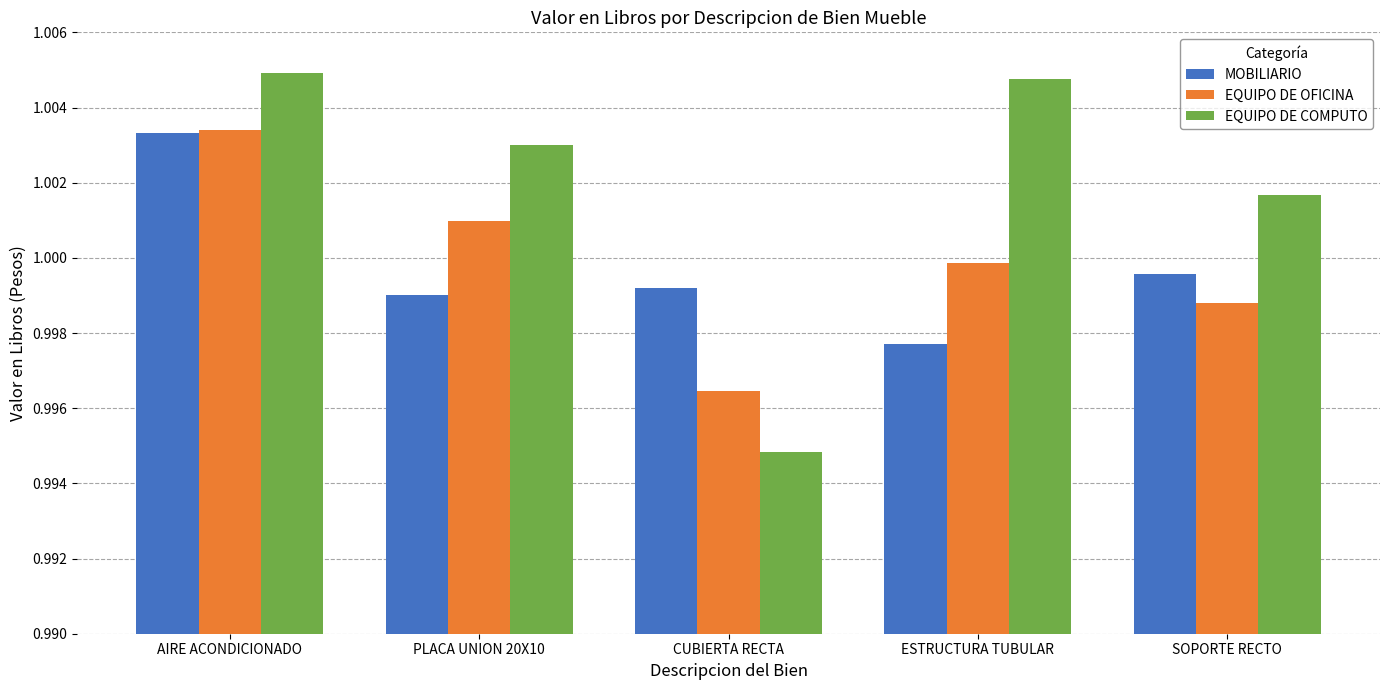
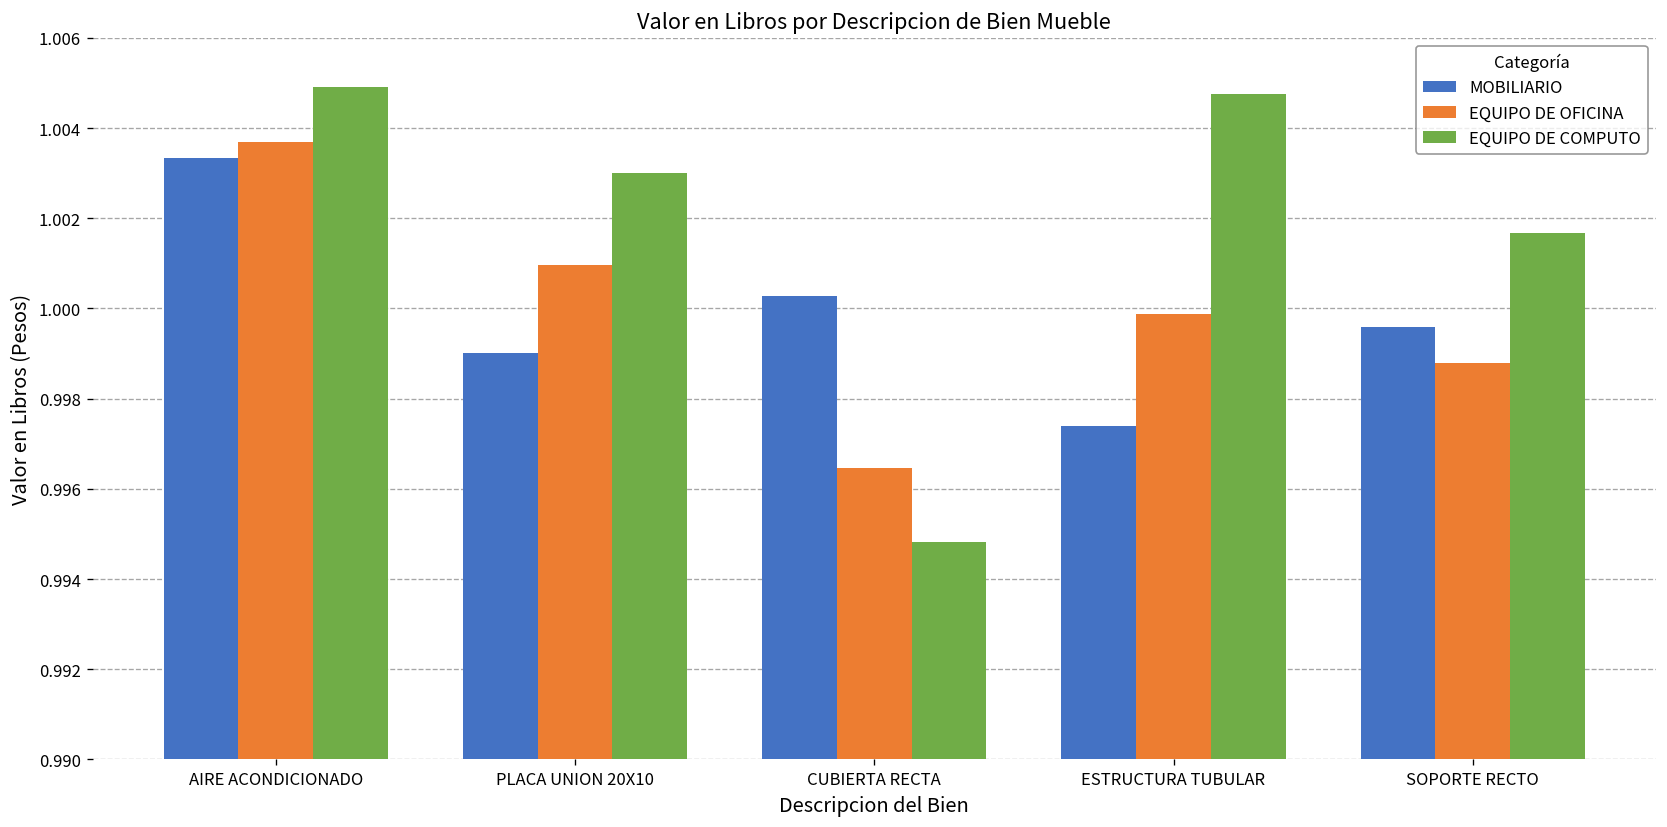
  {
    "MOBILIARIO": {
      "AIRE ACONDICIONADO": 1.0033,
      "PLACA UNION 20X10": 0.9990,
-     "CUBIERTA RECTA": 0.9992,
-     "ESTRUCTURA TUBULAR": 0.9977,
+     "CUBIERTA RECTA": 1.0003,
+     "ESTRUCTURA TUBULAR": 0.9974,
      "SOPORTE RECTO": 0.9996
    },
    "EQUIPO DE OFICINA": {
-     "AIRE ACONDICIONADO": 1.0034,
+     "AIRE ACONDICIONADO": 1.0037,
      "PLACA UNION 20X10": 1.0010,
      "CUBIERTA RECTA": 0.9965,
      "ESTRUCTURA TUBULAR": 0.9999,
      "SOPORTE RECTO": 0.9988
    },
    "EQUIPO DE COMPUTO": {
      "AIRE ACONDICIONADO": 1.0049,
      "PLACA UNION 20X10": 1.0030,
      "CUBIERTA RECTA": 0.9948,
      "ESTRUCTURA TUBULAR": 1.0047,
      "SOPORTE RECTO": 1.0017
    }
  }
